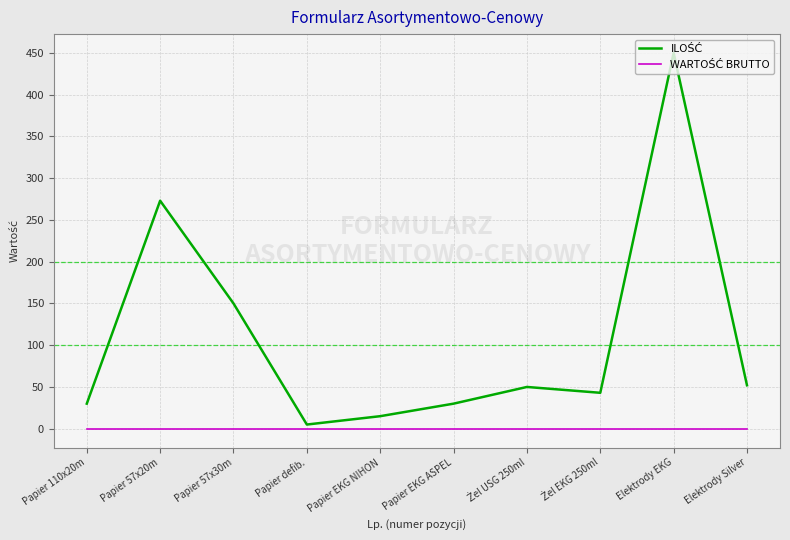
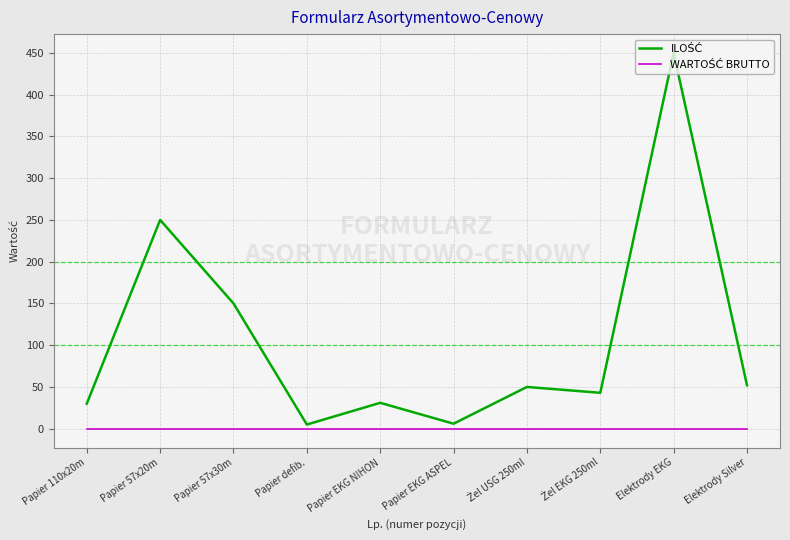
  {
    "ILOŚĆ": {
      "Papier 110x20m": 30,
-     "Papier 57x20m": 270,
+     "Papier 57x20m": 250,
      "Papier 57x30m": 150,
      "Papier defib.": 10,
-     "Papier EKG NIHON": 20,
-     "Papier EKG ASPEL": 30,
+     "Papier EKG NIHON": 30,
+     "Papier EKG ASPEL": 10,
      "Żel USG 250ml": 50,
      "Żel EKG 250ml": 40,
      "Elektrody Silver": 50
    },
    "WARTOŚĆ BRUTTO": {
      "Papier 110x20m": 0,
      "Papier 57x20m": 0,
      "Papier 57x30m": 0,
      "Papier defib.": 0,
      "Papier EKG NIHON": 0,
      "Papier EKG ASPEL": 0,
      "Żel USG 250ml": 0,
      "Żel EKG 250ml": 0,
      "Elektrody EKG": 0,
      "Elektrody Silver": 0
    }
  }
